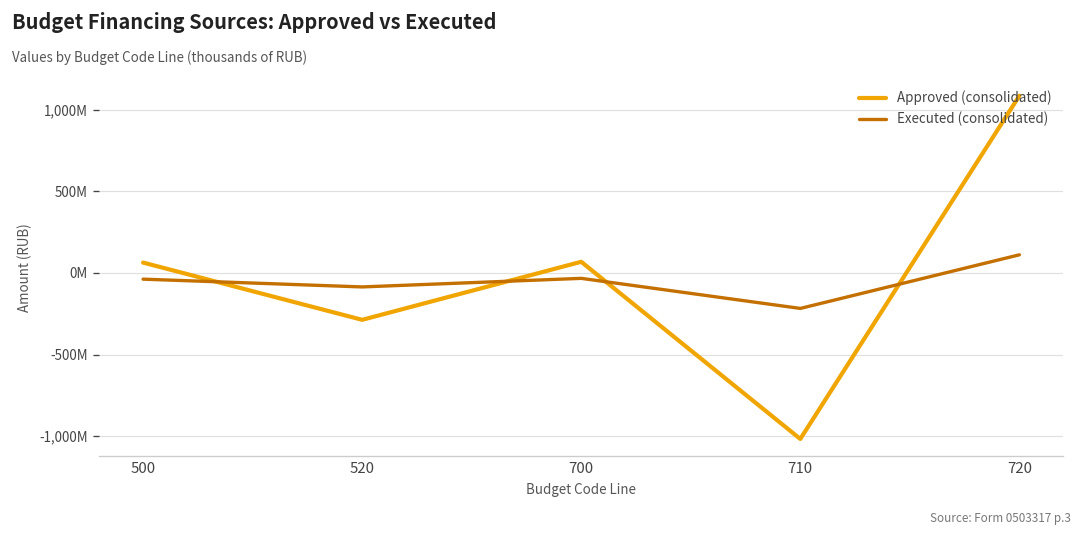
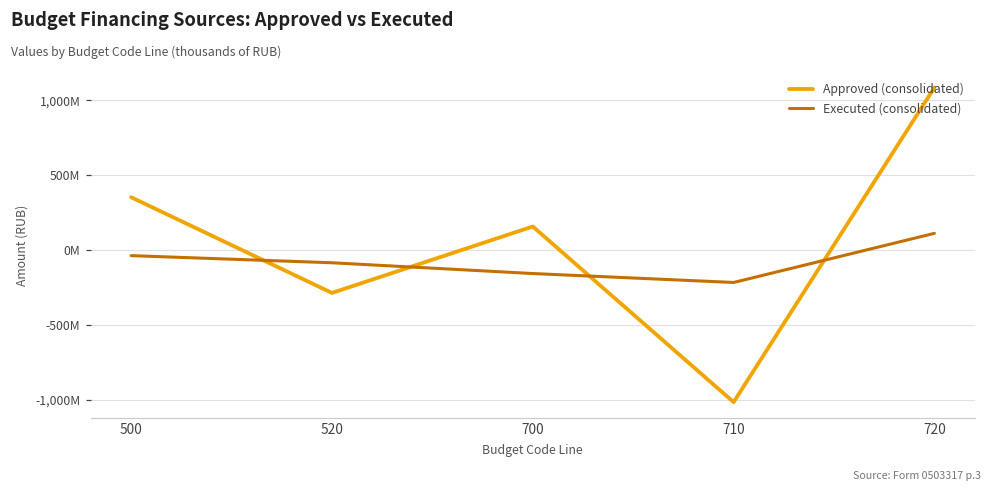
  {
    "Approved (consolidated)": {
-     "500": "60,000,000",
+     "500": "350,000,000",
      "520": "-290,000,000",
-     "700": "70,000,000",
+     "700": "160,000,000",
      "710": "-1,020,000,000",
      "720": "1,080,000,000"
    },
    "Executed (consolidated)": {
      "500": "-40,000,000",
      "520": "-90,000,000",
-     "700": "-30,000,000",
+     "700": "-160,000,000",
      "710": "-220,000,000",
      "720": "110,000,000"
    }
  }
